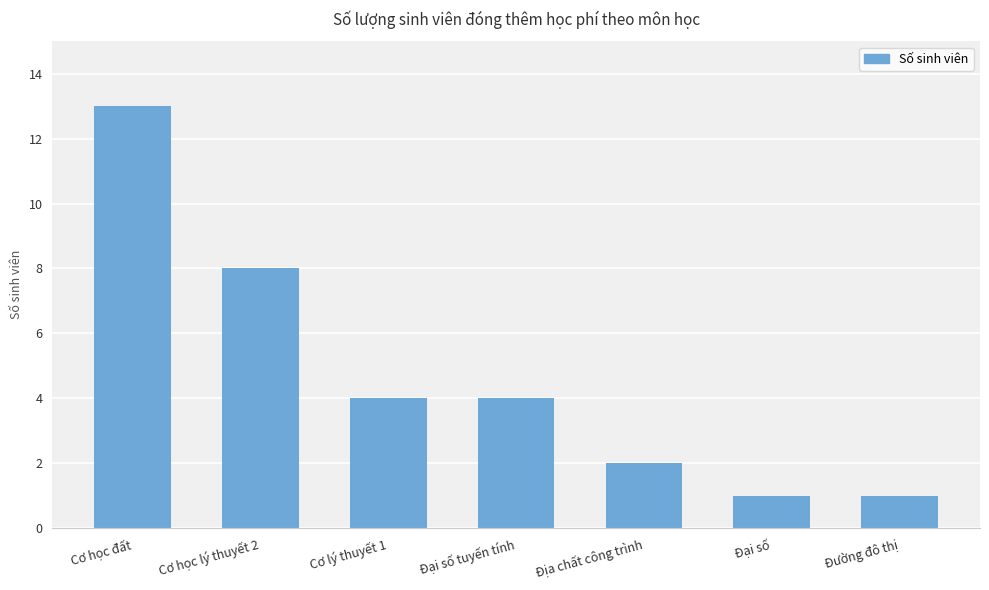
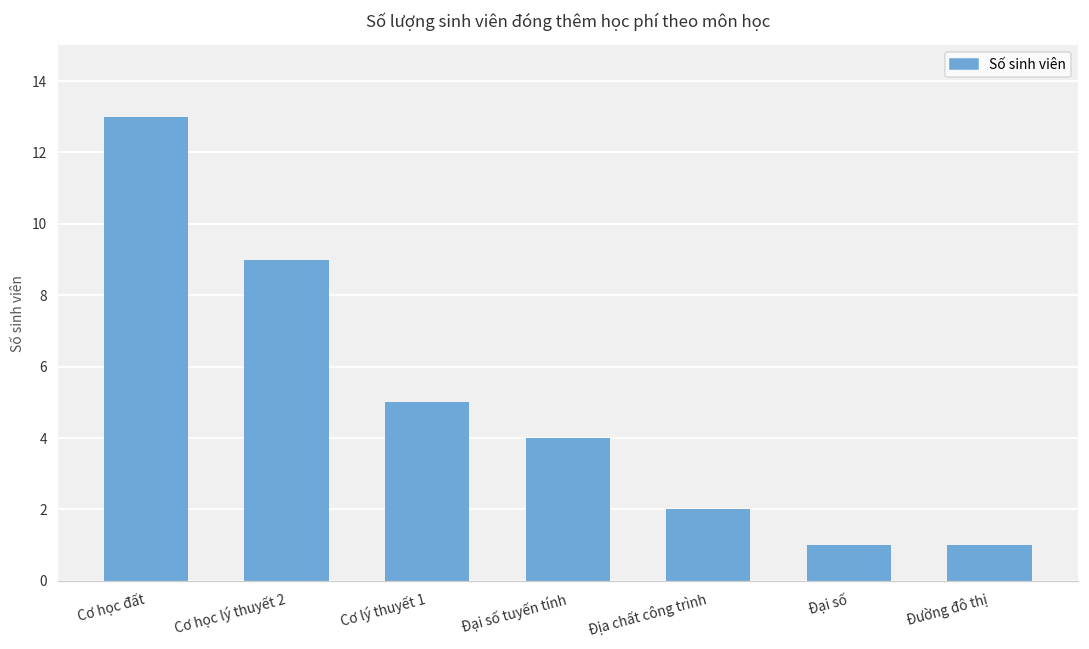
  {
    "Cơ học đất": 13,
-   "Cơ học lý thuyết 2": 8,
-   "Cơ lý thuyết 1": 4,
+   "Cơ học lý thuyết 2": 9,
+   "Cơ lý thuyết 1": 5,
    "Đại số tuyến tính": 4,
    "Địa chất công trình": 2,
    "Đại số": 1,
    "Đường đô thị": 1
  }
